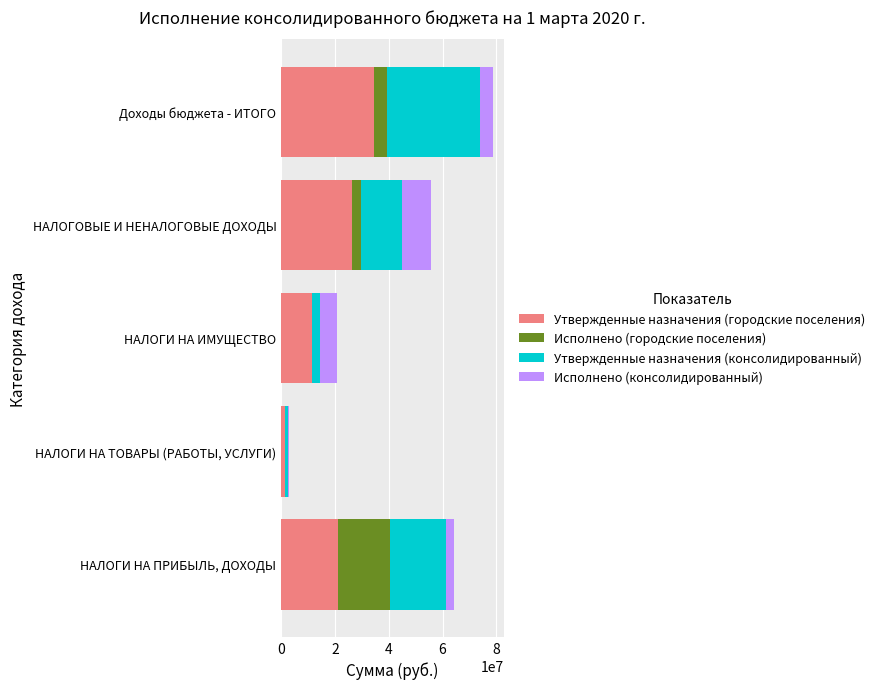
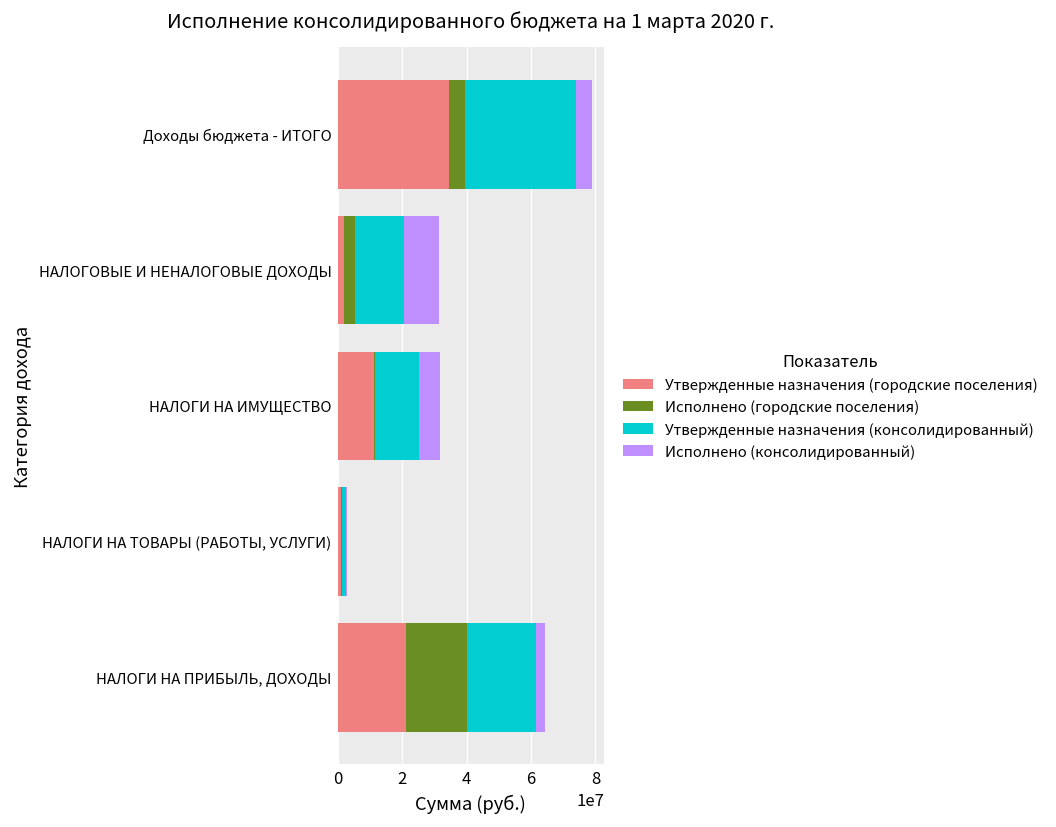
  {
    "Утвержденные назначения (городские поселения)": {
      "Доходы бюджета - ИТОГО": 35000000,
-     "НАЛОГОВЫЕ И НЕНАЛОГОВЫЕ ДОХОДЫ": 26000000,
+     "НАЛОГОВЫЕ И НЕНАЛОГОВЫЕ ДОХОДЫ": 2000000,
      "НАЛОГИ НА ИМУЩЕСТВО": 11000000,
      "НАЛОГИ НА ТОВАРЫ (РАБОТЫ, УСЛУГИ)": 1000000,
      "НАЛОГИ НА ПРИБЫЛЬ, ДОХОДЫ": 21000000
    },
    "Исполнено (городские поселения)": {
      "Доходы бюджета - ИТОГО": 5000000,
      "НАЛОГОВЫЕ И НЕНАЛОГОВЫЕ ДОХОДЫ": 3000000,
      "НАЛОГИ НА ПРИБЫЛЬ, ДОХОДЫ": 19000000
    },
    "Утвержденные назначения (консолидированный)": {
      "Доходы бюджета - ИТОГО": 35000000,
      "НАЛОГОВЫЕ И НЕНАЛОГОВЫЕ ДОХОДЫ": 15000000,
-     "НАЛОГИ НА ИМУЩЕСТВО": 3000000,
+     "НАЛОГИ НА ИМУЩЕСТВО": 14000000,
      "НАЛОГИ НА ТОВАРЫ (РАБОТЫ, УСЛУГИ)": 1000000,
      "НАЛОГИ НА ПРИБЫЛЬ, ДОХОДЫ": 21000000
    },
    "Исполнено (консолидированный)": {
      "Доходы бюджета - ИТОГО": 5000000,
      "НАЛОГОВЫЕ И НЕНАЛОГОВЫЕ ДОХОДЫ": 11000000,
      "НАЛОГИ НА ИМУЩЕСТВО": 6000000,
      "НАЛОГИ НА ПРИБЫЛЬ, ДОХОДЫ": 3000000
    }
  }
